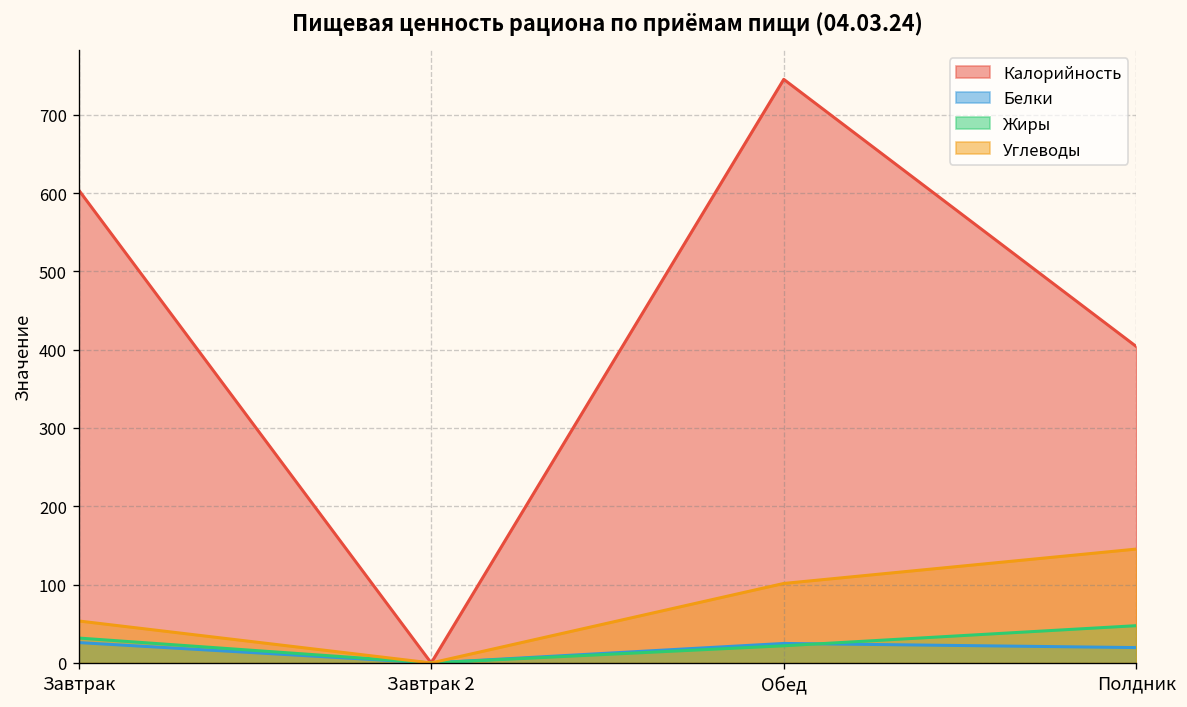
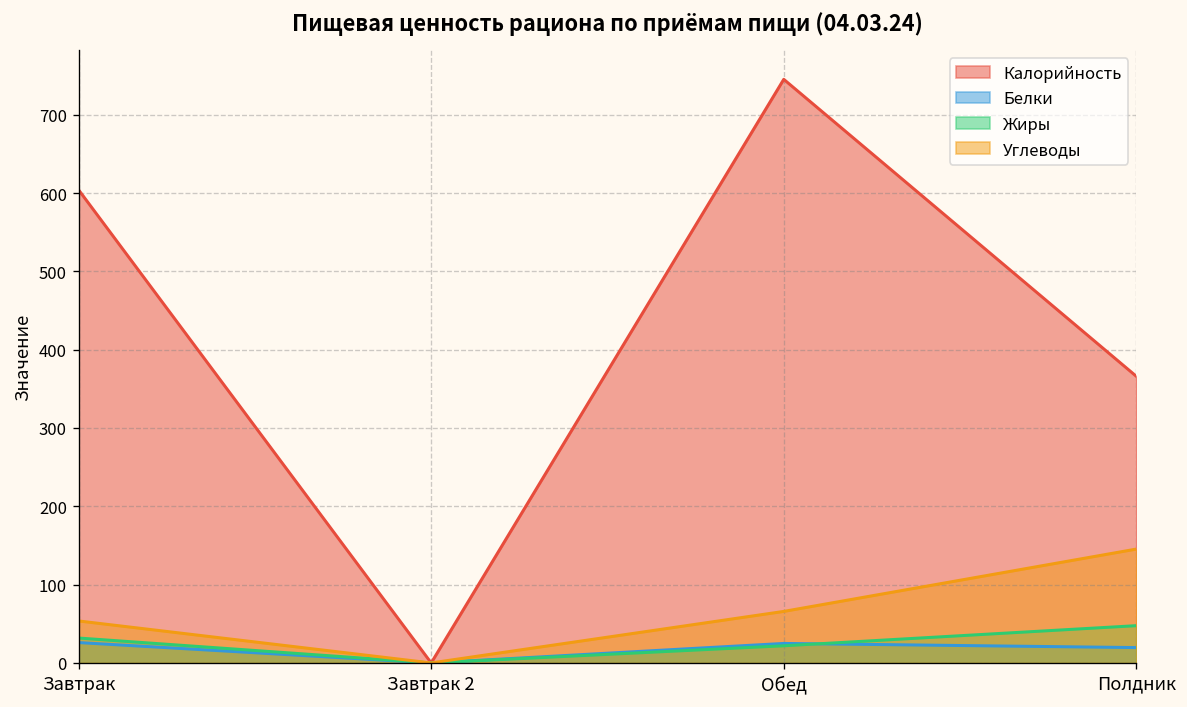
  {
    "Калорийность": {
      "Завтрак": 600,
      "Обед": 750,
-     "Полдник": 400
+     "Полдник": 370
    },
    "Белки": {
      "Завтрак": 30,
      "Полдник": 20
    },
    "Жиры": {
      "Завтрак": 30,
      "Полдник": 50
    },
    "Углеводы": {
      "Завтрак": 50,
-     "Обед": 100,
+     "Обед": 70,
      "Полдник": 150
    }
  }
